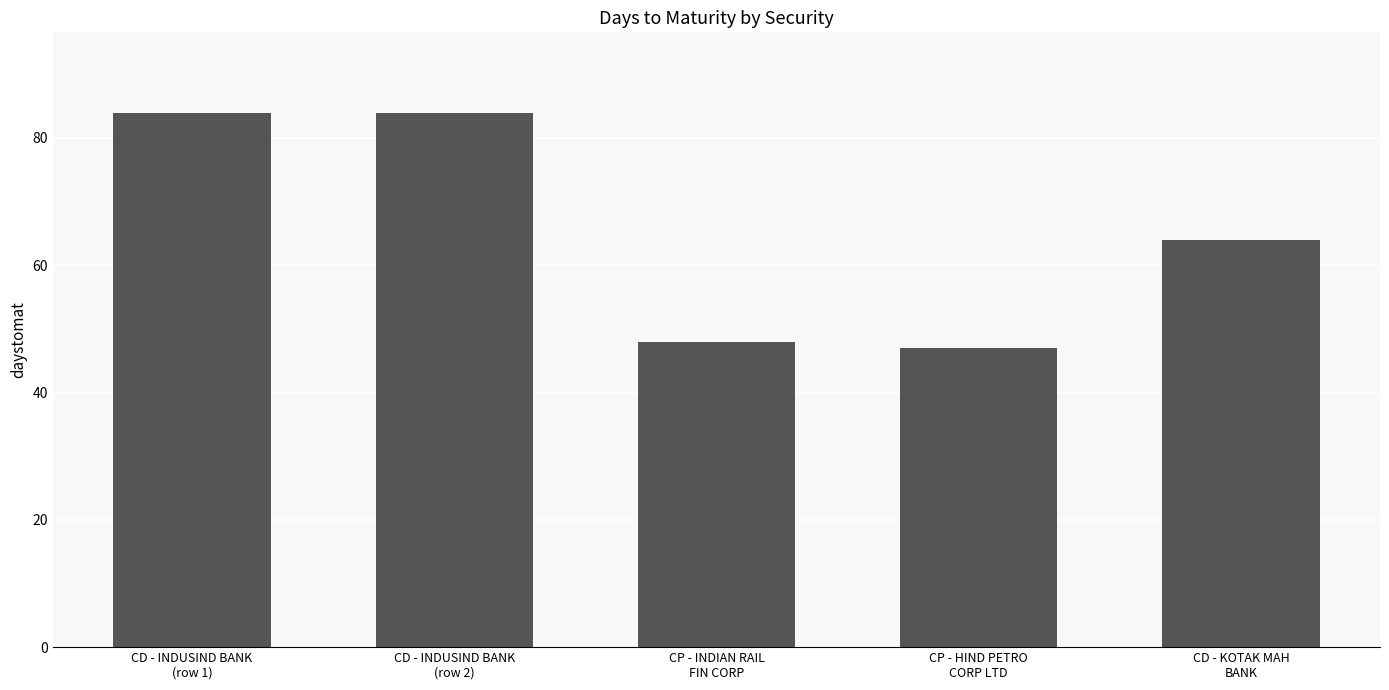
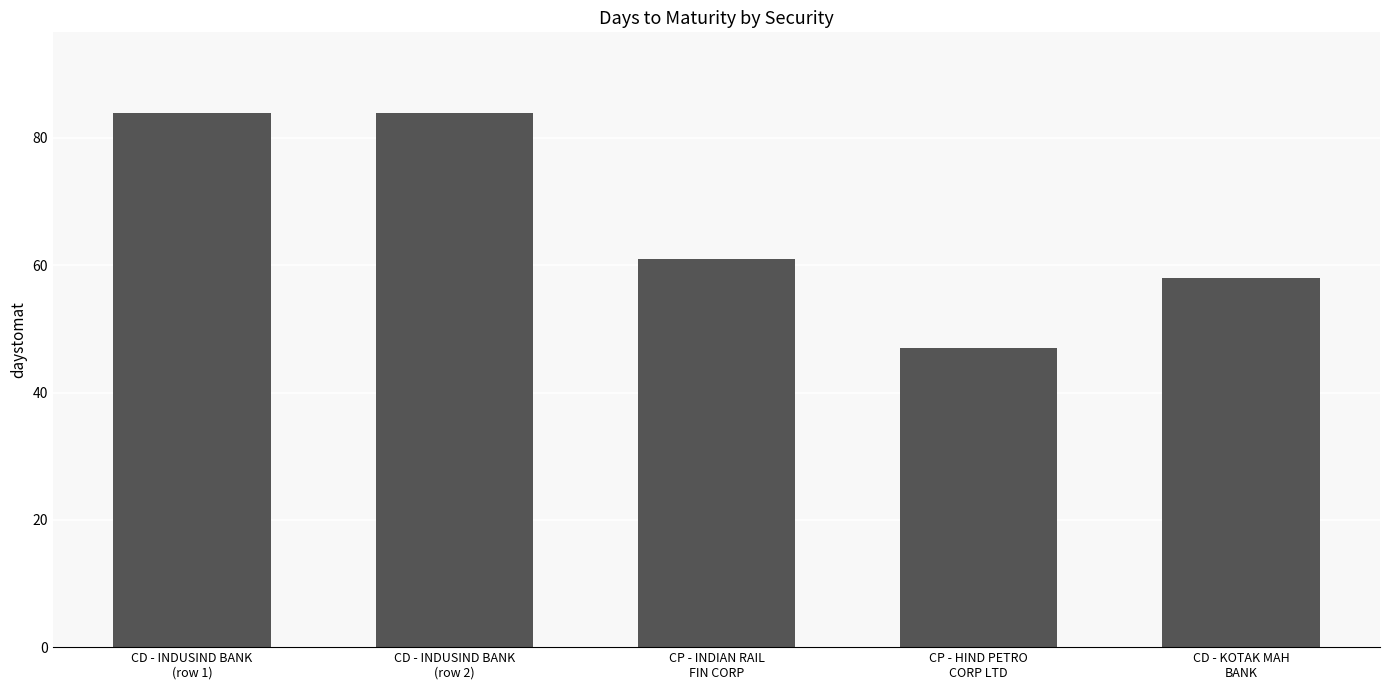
  {
    "CD - INDUSIND BANK (row 1)": 84,
    "CD - INDUSIND BANK (row 2)": 84,
-   "CP - INDIAN RAIL FIN CORP": 48,
+   "CP - INDIAN RAIL FIN CORP": 61,
    "CP - HIND PETRO CORP LTD": 47,
-   "CD - KOTAK MAH BANK": 64
+   "CD - KOTAK MAH BANK": 58
  }
